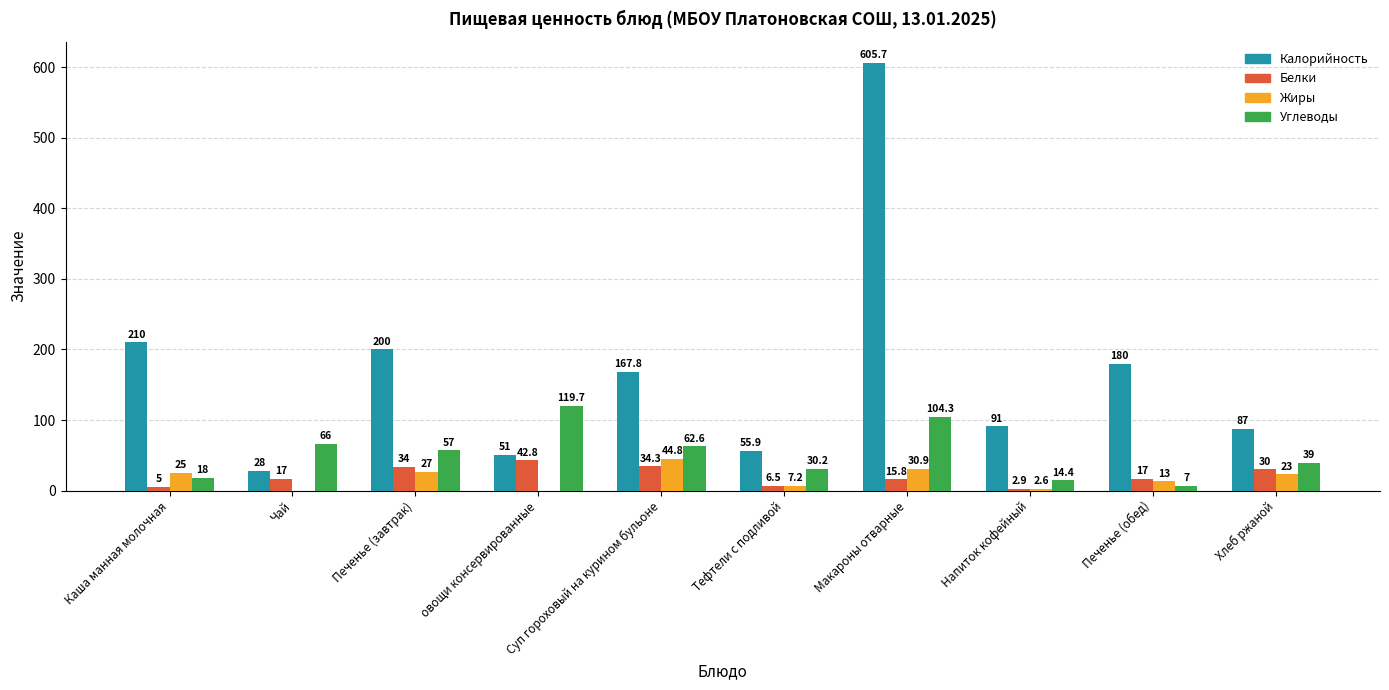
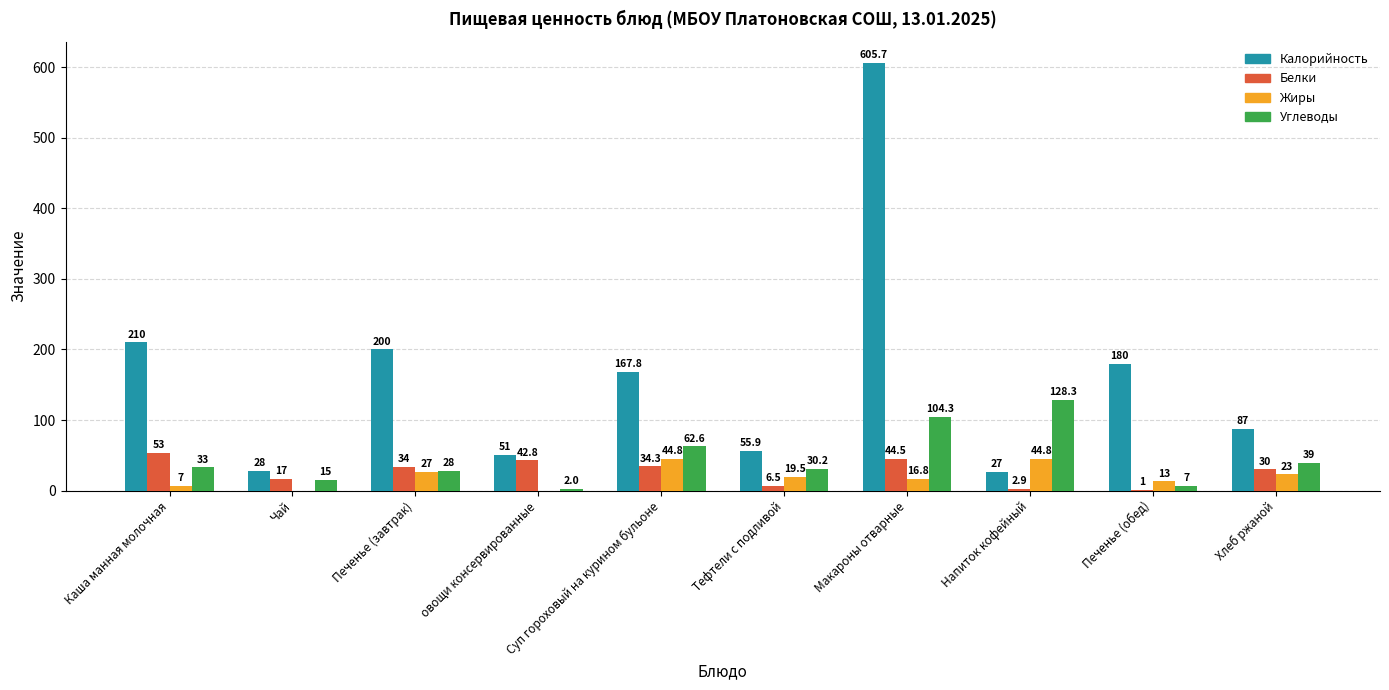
  {
    "Калорийность": {
      "Каша манная молочная": 210,
      "Чай": 28,
      "Печенье (завтрак)": 200,
      "овощи консервированные": 51,
      "Суп гороховый на курином бульоне": 167.8,
      "Тефтели с подливой": 55.9,
      "Макароны отварные": 605.7,
-     "Напиток кофейный": 91,
+     "Напиток кофейный": 27,
      "Печенье (обед)": 180,
      "Хлеб ржаной": 87
    },
    "Белки": {
-     "Каша манная молочная": 5,
+     "Каша манная молочная": 53,
      "Чай": 17,
      "Печенье (завтрак)": 34,
      "овощи консервированные": 42.8,
      "Суп гороховый на курином бульоне": 34.3,
      "Тефтели с подливой": 6.5,
-     "Макароны отварные": 15.8,
+     "Макароны отварные": 44.5,
      "Напиток кофейный": 2.9,
-     "Печенье (обед)": 17,
+     "Печенье (обед)": 1,
      "Хлеб ржаной": 30
    },
    "Жиры": {
-     "Каша манная молочная": 25,
+     "Каша манная молочная": 7,
      "Печенье (завтрак)": 27,
      "Суп гороховый на курином бульоне": 44.8,
-     "Тефтели с подливой": 7.2,
-     "Макароны отварные": 30.9,
-     "Напиток кофейный": 2.6,
+     "Тефтели с подливой": 19.5,
+     "Макароны отварные": 16.8,
+     "Напиток кофейный": 44.8,
      "Печенье (обед)": 13,
      "Хлеб ржаной": 23
    },
    "Углеводы": {
-     "Каша манная молочная": 18,
-     "Чай": 66,
-     "Печенье (завтрак)": 57,
-     "овощи консервированные": 119.7,
+     "Каша манная молочная": 33,
+     "Чай": 15,
+     "Печенье (завтрак)": 28,
+     "овощи консервированные": 2.0,
      "Суп гороховый на курином бульоне": 62.6,
      "Тефтели с подливой": 30.2,
      "Макароны отварные": 104.3,
-     "Напиток кофейный": 14.4,
+     "Напиток кофейный": 128.3,
      "Печенье (обед)": 7,
      "Хлеб ржаной": 39
    }
  }
